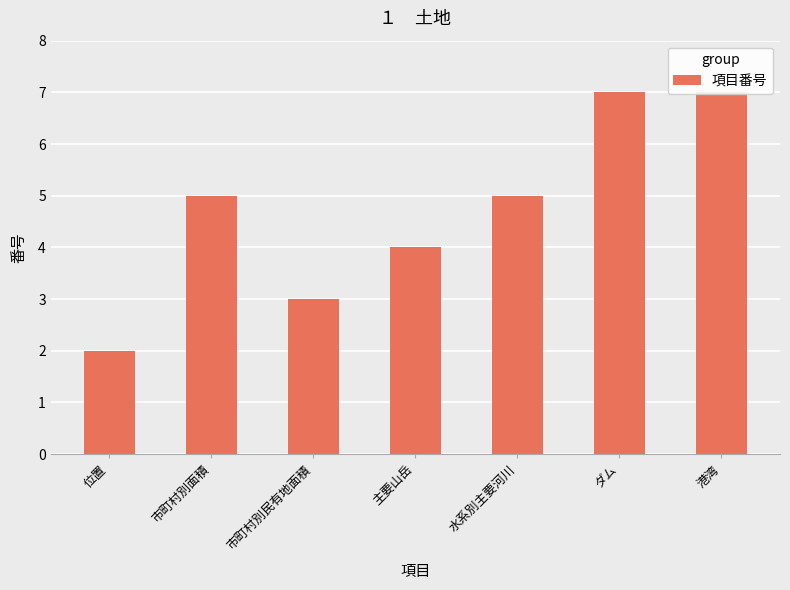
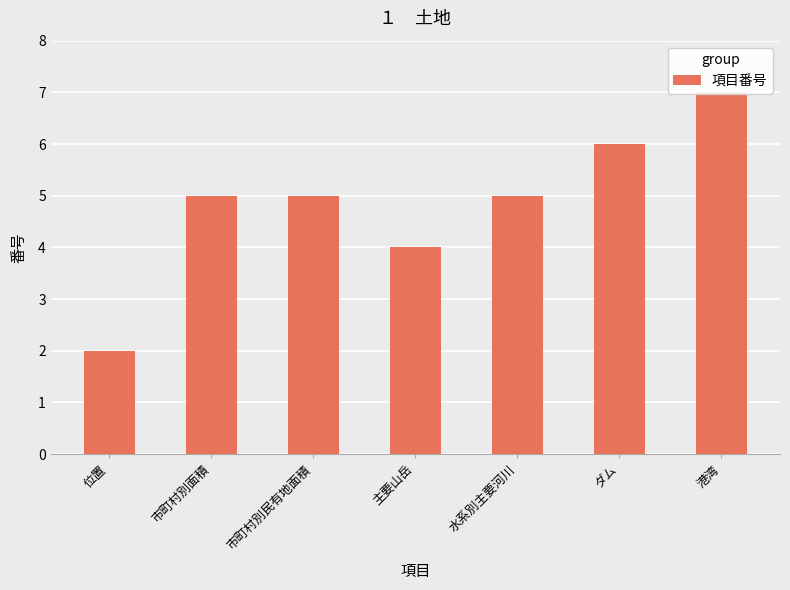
  {
    "位置": 2,
    "市町村別面積": 5,
-   "市町村別民有地面積": 3,
+   "市町村別民有地面積": 5,
    "主要山岳": 4,
    "水系別主要河川": 5,
-   "ダム": 7
+   "ダム": 6
  }
